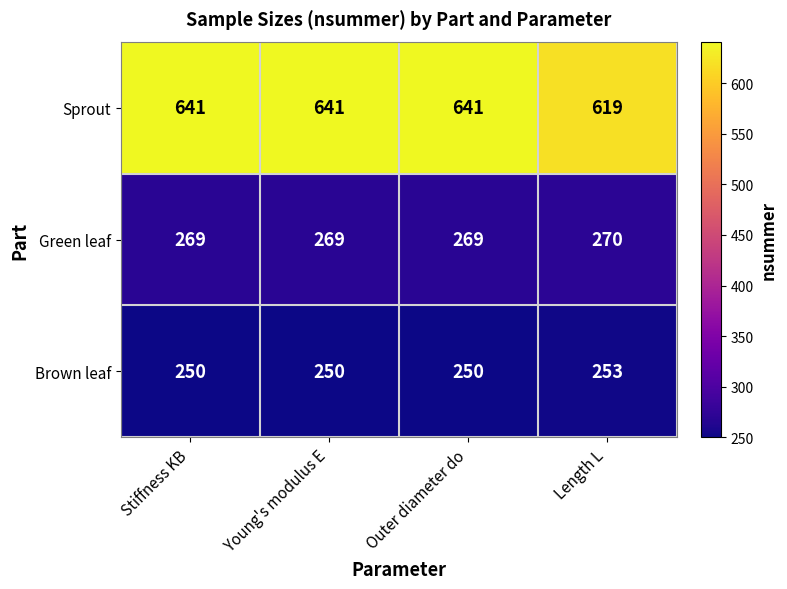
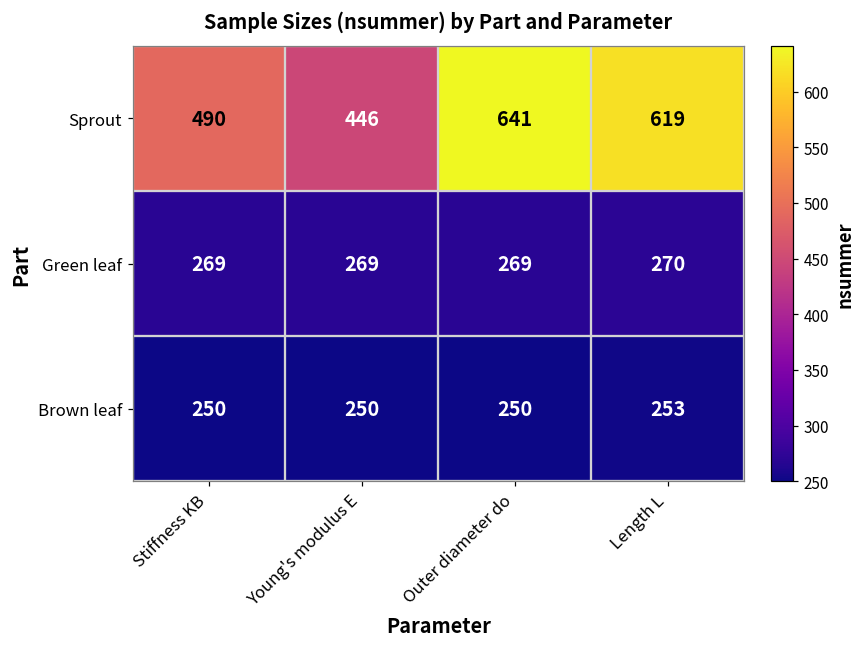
  {
    "Sprout": {
-     "Stiffness KB": 641,
-     "Young's modulus E": 641,
+     "Stiffness KB": 490,
+     "Young's modulus E": 446,
      "Outer diameter do": 641,
      "Length L": 619
    },
    "Green leaf": {
      "Stiffness KB": 269,
      "Young's modulus E": 269,
      "Outer diameter do": 269,
      "Length L": 270
    },
    "Brown leaf": {
      "Stiffness KB": 250,
      "Young's modulus E": 250,
      "Outer diameter do": 250,
      "Length L": 253
    }
  }
